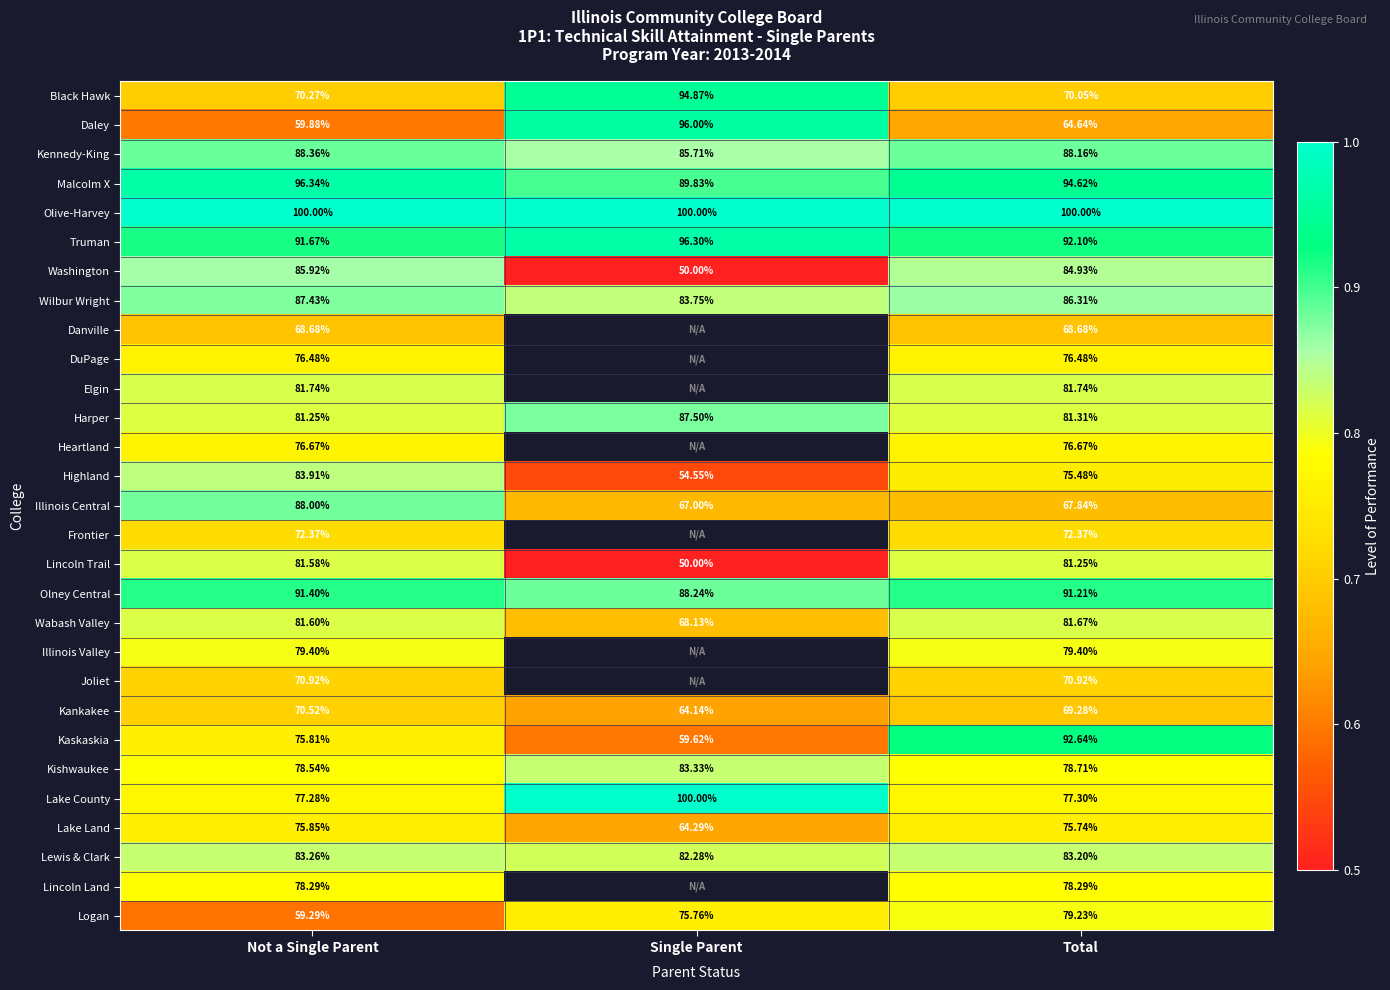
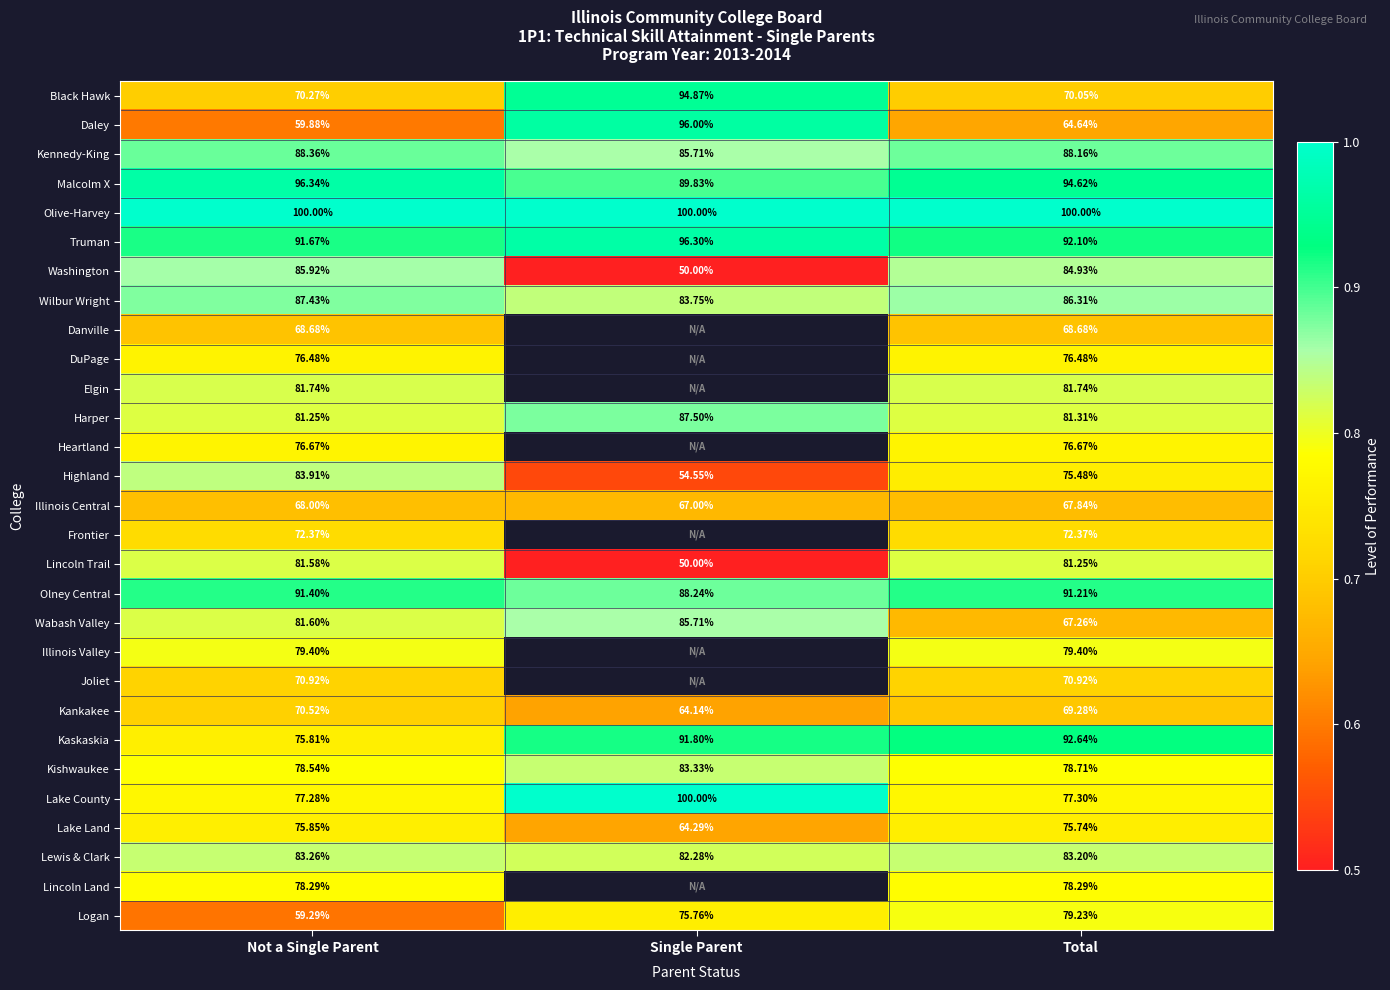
  {
    "Black Hawk": {
      "Not a Single Parent": "70.27%",
      "Single Parent": "94.87%",
      "Total": "70.05%"
    },
    "Daley": {
      "Not a Single Parent": "59.88%",
      "Single Parent": "96.00%",
      "Total": "64.64%"
    },
    "Kennedy-King": {
      "Not a Single Parent": "88.36%",
      "Single Parent": "85.71%",
      "Total": "88.16%"
    },
    "Malcolm X": {
      "Not a Single Parent": "96.34%",
      "Single Parent": "89.83%",
      "Total": "94.62%"
    },
    "Olive-Harvey": {
      "Not a Single Parent": "100.00%",
      "Single Parent": "100.00%",
      "Total": "100.00%"
    },
    "Truman": {
      "Not a Single Parent": "91.67%",
      "Single Parent": "96.30%",
      "Total": "92.10%"
    },
    "Washington": {
      "Not a Single Parent": "85.92%",
      "Single Parent": "50.00%",
      "Total": "84.93%"
    },
    "Wilbur Wright": {
      "Not a Single Parent": "87.43%",
      "Single Parent": "83.75%",
      "Total": "86.31%"
    },
    "Danville": {
      "Not a Single Parent": "68.68%",
      "Total": "68.68%"
    },
    "DuPage": {
      "Not a Single Parent": "76.48%",
      "Total": "76.48%"
    },
    "Elgin": {
      "Not a Single Parent": "81.74%",
      "Total": "81.74%"
    },
    "Harper": {
      "Not a Single Parent": "81.25%",
      "Single Parent": "87.50%",
      "Total": "81.31%"
    },
    "Heartland": {
      "Not a Single Parent": "76.67%",
      "Total": "76.67%"
    },
    "Highland": {
      "Not a Single Parent": "83.91%",
      "Single Parent": "54.55%",
      "Total": "75.48%"
    },
    "Illinois Central": {
-     "Not a Single Parent": "88.00%",
+     "Not a Single Parent": "68.00%",
      "Single Parent": "67.00%",
      "Total": "67.84%"
    },
    "Frontier": {
      "Not a Single Parent": "72.37%",
      "Total": "72.37%"
    },
    "Lincoln Trail": {
      "Not a Single Parent": "81.58%",
      "Single Parent": "50.00%",
      "Total": "81.25%"
    },
    "Olney Central": {
      "Not a Single Parent": "91.40%",
      "Single Parent": "88.24%",
      "Total": "91.21%"
    },
    "Wabash Valley": {
      "Not a Single Parent": "81.60%",
-     "Single Parent": "68.13%",
-     "Total": "81.67%"
+     "Single Parent": "85.71%",
+     "Total": "67.26%"
    },
    "Illinois Valley": {
      "Not a Single Parent": "79.40%",
      "Total": "79.40%"
    },
    "Joliet": {
      "Not a Single Parent": "70.92%",
      "Total": "70.92%"
    },
    "Kankakee": {
      "Not a Single Parent": "70.52%",
      "Single Parent": "64.14%",
      "Total": "69.28%"
    },
    "Kaskaskia": {
      "Not a Single Parent": "75.81%",
-     "Single Parent": "59.62%",
+     "Single Parent": "91.80%",
      "Total": "92.64%"
    },
    "Kishwaukee": {
      "Not a Single Parent": "78.54%",
      "Single Parent": "83.33%",
      "Total": "78.71%"
    },
    "Lake County": {
      "Not a Single Parent": "77.28%",
      "Single Parent": "100.00%",
      "Total": "77.30%"
    },
    "Lake Land": {
      "Not a Single Parent": "75.85%",
      "Single Parent": "64.29%",
      "Total": "75.74%"
    },
    "Lewis & Clark": {
      "Not a Single Parent": "83.26%",
      "Single Parent": "82.28%",
      "Total": "83.20%"
    },
    "Lincoln Land": {
      "Not a Single Parent": "78.29%",
      "Total": "78.29%"
    },
    "Logan": {
      "Not a Single Parent": "59.29%",
      "Single Parent": "75.76%",
      "Total": "79.23%"
    }
  }
